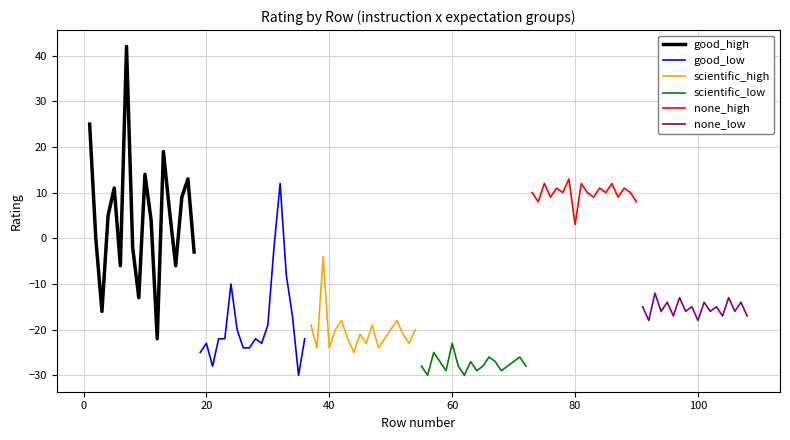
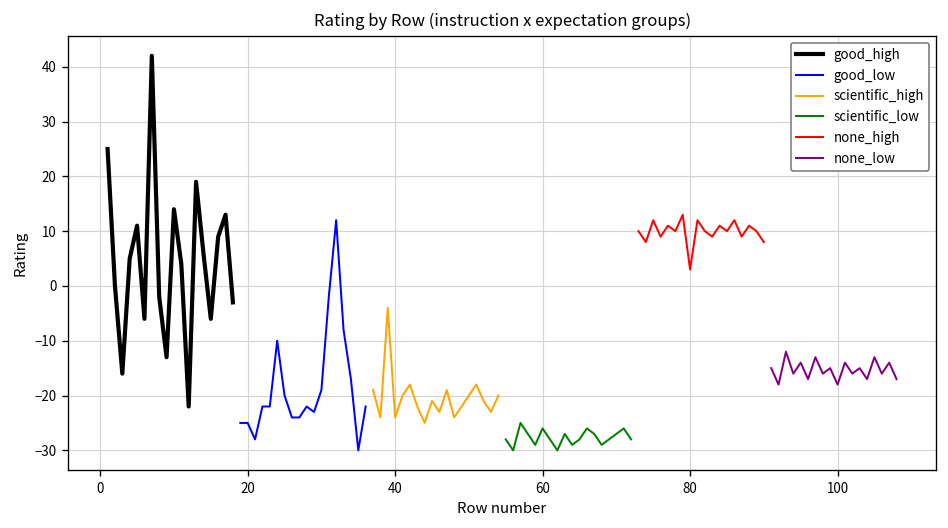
  {
    "good_low": {
-     "20": -23
+     "20": -25
    },
    "scientific_high": {
      "40": -24
    },
    "scientific_low": {
-     "60": -23
+     "60": -26
    },
    "none_high": {
      "80": 3
    },
    "none_low": {
      "100": -18
    }
  }
